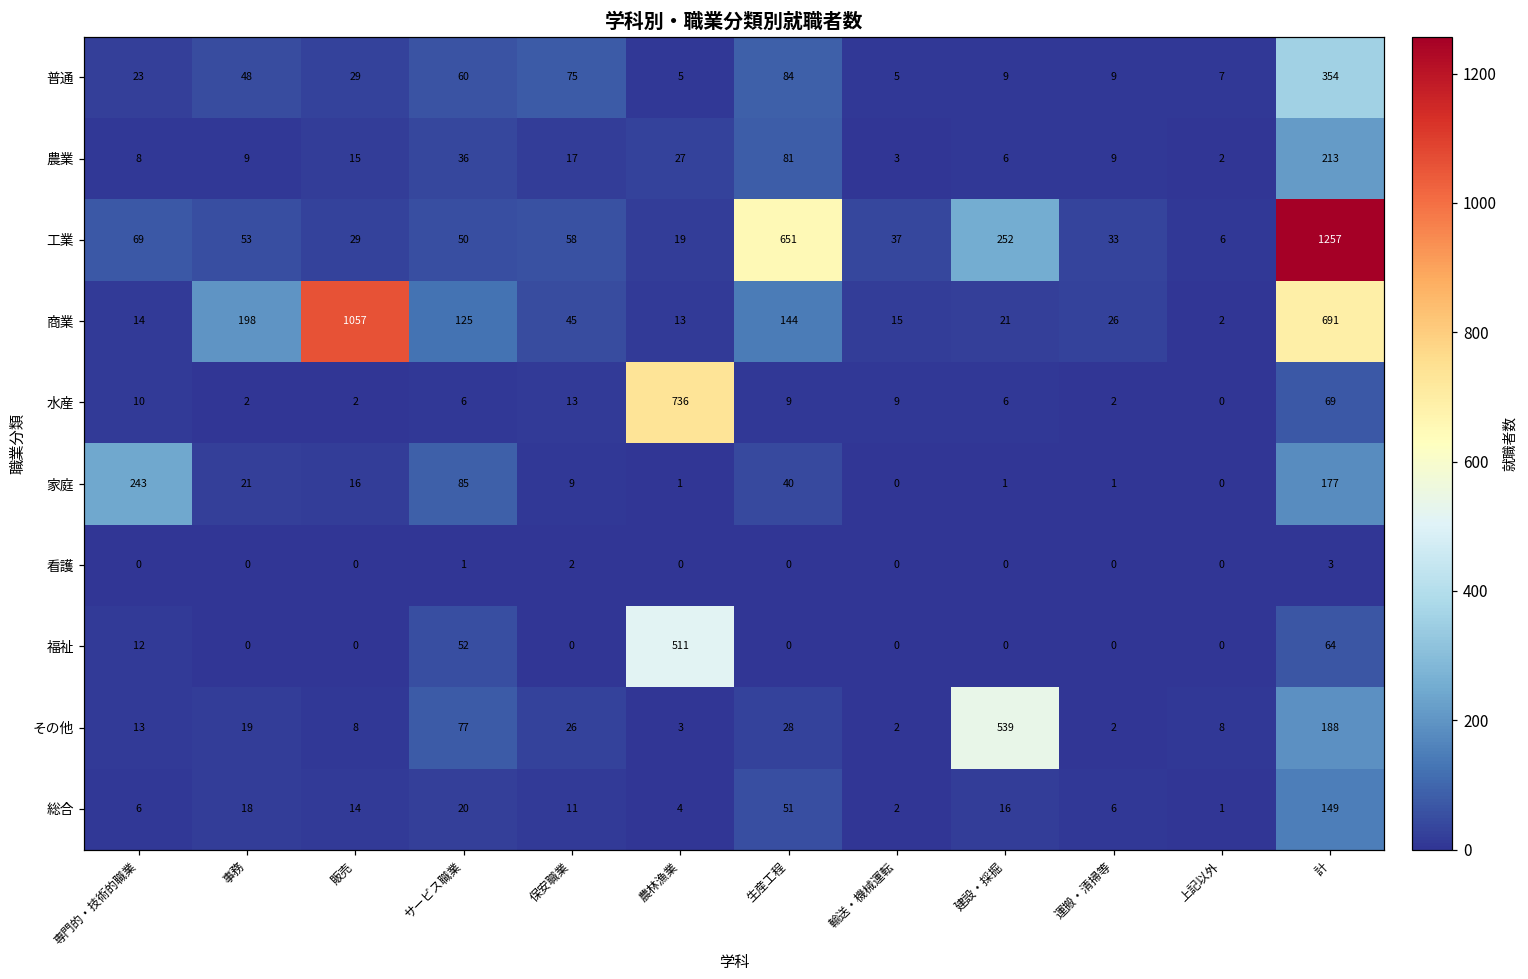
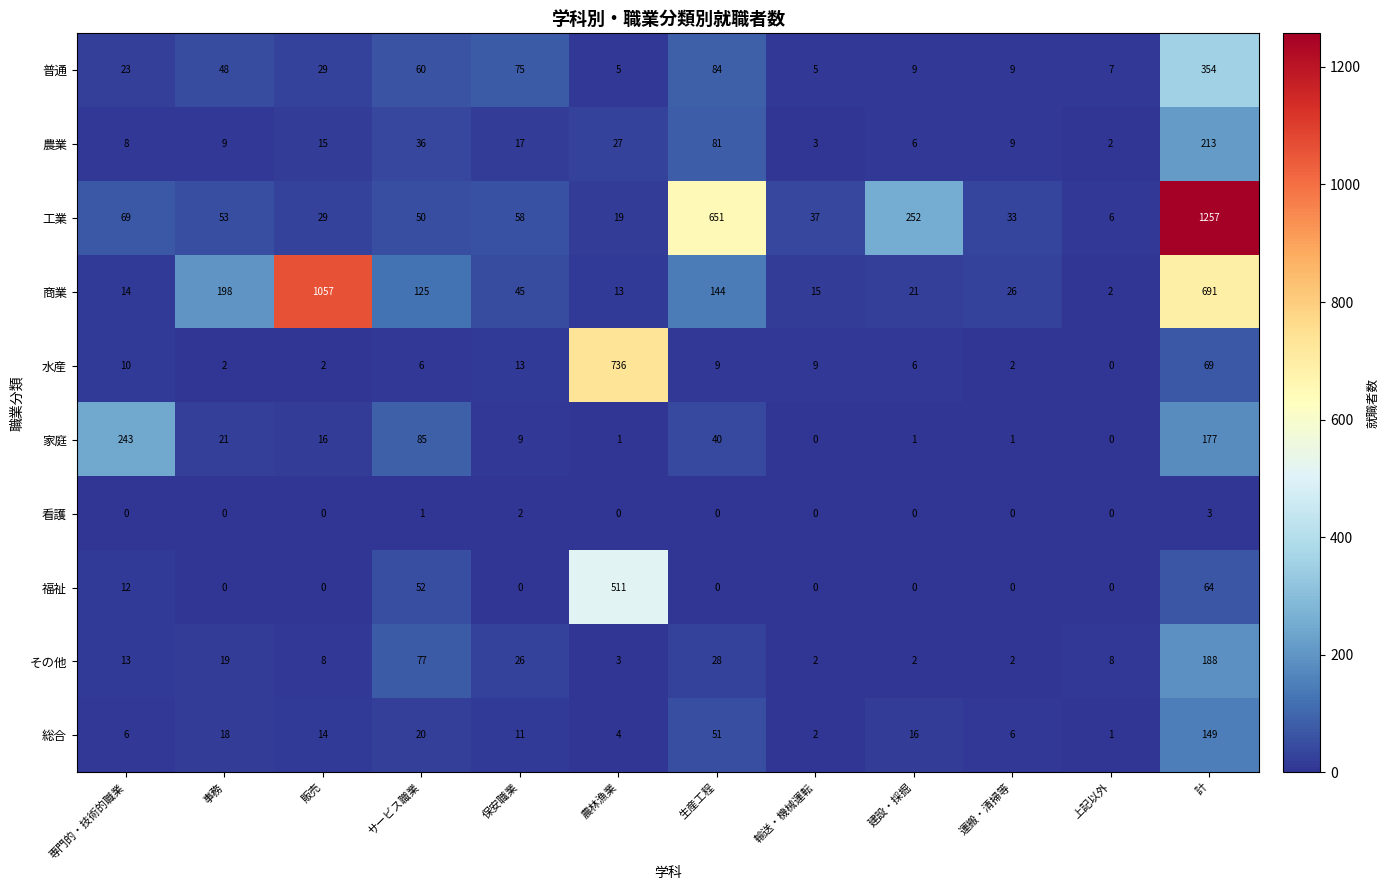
  {
    "普通": {
      "専門的・技術的職業": 23,
      "事務": 48,
      "販売": 29,
      "サービス職業": 60,
      "保安職業": 75,
      "農林漁業": 5,
      "生産工程": 84,
      "輸送・機械運転": 5,
      "建設・採掘": 9,
      "運搬・清掃等": 9,
      "上記以外": 7,
      "計": 354
    },
    "農業": {
      "専門的・技術的職業": 8,
      "事務": 9,
      "販売": 15,
      "サービス職業": 36,
      "保安職業": 17,
      "農林漁業": 27,
      "生産工程": 81,
      "輸送・機械運転": 3,
      "建設・採掘": 6,
      "運搬・清掃等": 9,
      "上記以外": 2,
      "計": 213
    },
    "工業": {
      "専門的・技術的職業": 69,
      "事務": 53,
      "販売": 29,
      "サービス職業": 50,
      "保安職業": 58,
      "農林漁業": 19,
      "生産工程": 651,
      "輸送・機械運転": 37,
      "建設・採掘": 252,
      "運搬・清掃等": 33,
      "上記以外": 6,
      "計": 1257
    },
    "商業": {
      "専門的・技術的職業": 14,
      "事務": 198,
      "販売": 1057,
      "サービス職業": 125,
      "保安職業": 45,
      "農林漁業": 13,
      "生産工程": 144,
      "輸送・機械運転": 15,
      "建設・採掘": 21,
      "運搬・清掃等": 26,
      "上記以外": 2,
      "計": 691
    },
    "水産": {
      "専門的・技術的職業": 10,
      "事務": 2,
      "販売": 2,
      "サービス職業": 6,
      "保安職業": 13,
      "農林漁業": 736,
      "生産工程": 9,
      "輸送・機械運転": 9,
      "建設・採掘": 6,
      "運搬・清掃等": 2,
      "上記以外": 0,
      "計": 69
    },
    "家庭": {
      "専門的・技術的職業": 243,
      "事務": 21,
      "販売": 16,
      "サービス職業": 85,
      "保安職業": 9,
      "農林漁業": 1,
      "生産工程": 40,
      "輸送・機械運転": 0,
      "建設・採掘": 1,
      "運搬・清掃等": 1,
      "上記以外": 0,
      "計": 177
    },
    "看護": {
      "専門的・技術的職業": 0,
      "事務": 0,
      "販売": 0,
      "サービス職業": 1,
      "保安職業": 2,
      "農林漁業": 0,
      "生産工程": 0,
      "輸送・機械運転": 0,
      "建設・採掘": 0,
      "運搬・清掃等": 0,
      "上記以外": 0,
      "計": 3
    },
    "福祉": {
      "専門的・技術的職業": 12,
      "事務": 0,
      "販売": 0,
      "サービス職業": 52,
      "保安職業": 0,
      "農林漁業": 511,
      "生産工程": 0,
      "輸送・機械運転": 0,
      "建設・採掘": 0,
      "運搬・清掃等": 0,
      "上記以外": 0,
      "計": 64
    },
    "その他": {
      "専門的・技術的職業": 13,
      "事務": 19,
      "販売": 8,
      "サービス職業": 77,
      "保安職業": 26,
      "農林漁業": 3,
      "生産工程": 28,
      "輸送・機械運転": 2,
-     "建設・採掘": 539,
+     "建設・採掘": 2,
      "運搬・清掃等": 2,
      "上記以外": 8,
      "計": 188
    },
    "総合": {
      "専門的・技術的職業": 6,
      "事務": 18,
      "販売": 14,
      "サービス職業": 20,
      "保安職業": 11,
      "農林漁業": 4,
      "生産工程": 51,
      "輸送・機械運転": 2,
      "建設・採掘": 16,
      "運搬・清掃等": 6,
      "上記以外": 1,
      "計": 149
    }
  }
